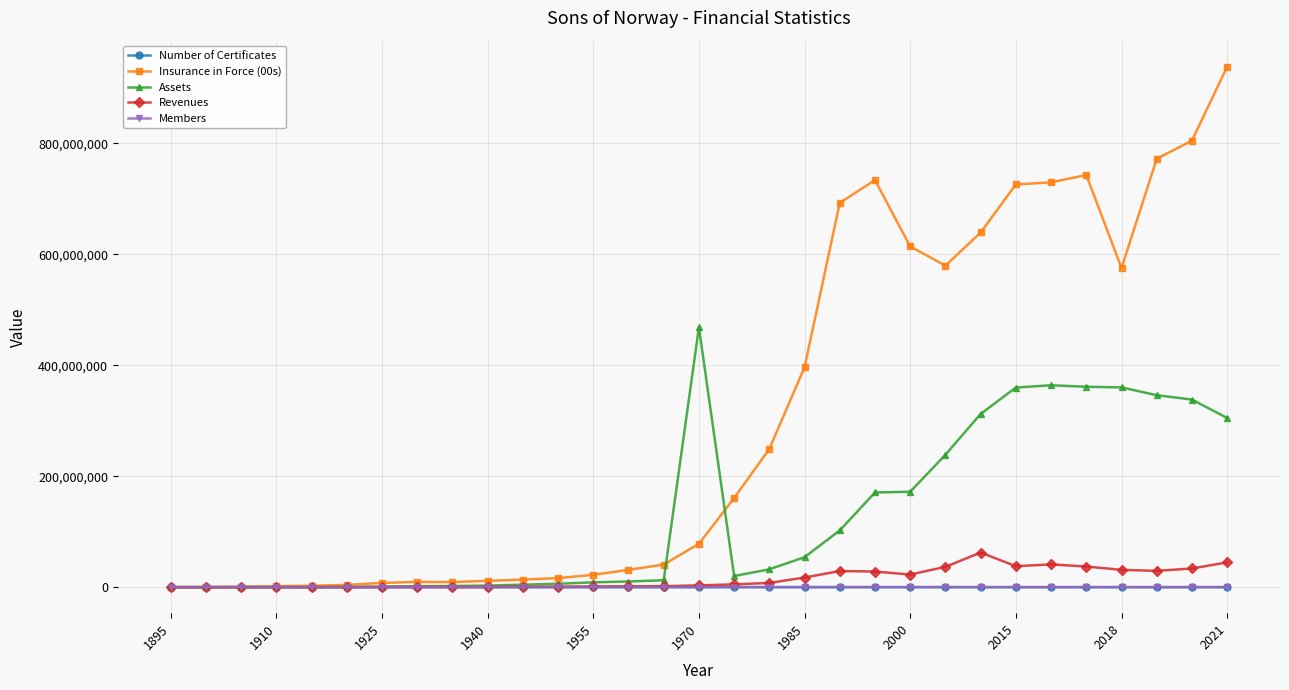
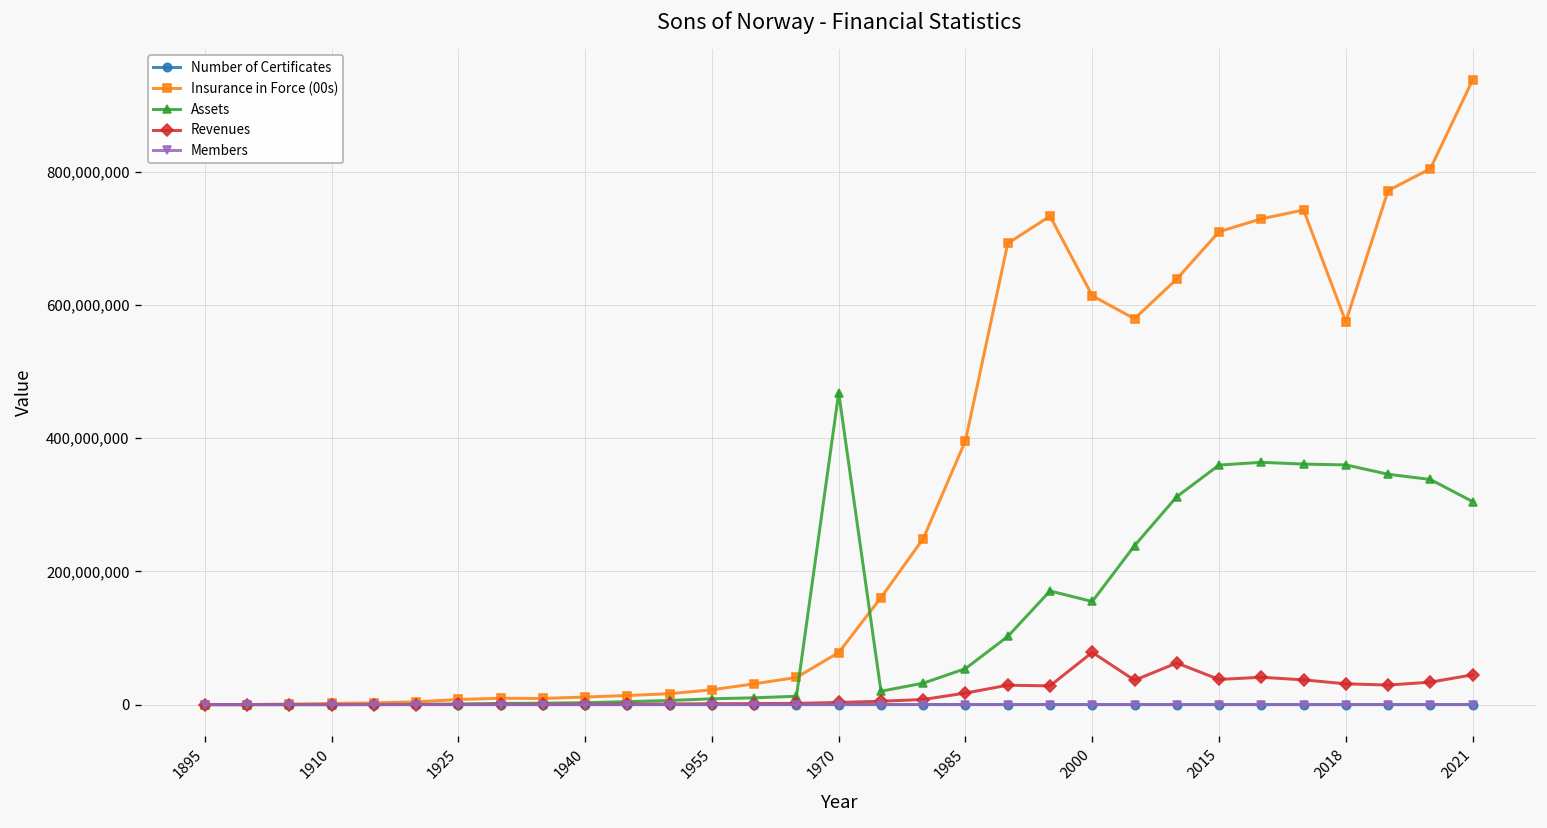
  {
    "Members": {
      "1985": "0",
      "2000": "0",
      "2015": "0",
      "2018": "0",
      "2021": "0"
    },
    "Insurance in Force (00s)": {
      "1925": "10,000,000",
      "1940": "10,000,000",
      "1955": "20,000,000",
      "1970": "80,000,000",
      "1985": "400,000,000",
      "2000": "610,000,000",
-     "2015": "730,000,000",
+     "2015": "710,000,000",
      "2018": "580,000,000",
      "2021": "940,000,000"
    },
    "Assets": {
      "1955": "10,000,000",
      "1970": "470,000,000",
      "1985": "50,000,000",
-     "2000": "170,000,000",
+     "2000": "150,000,000",
      "2015": "360,000,000",
      "2018": "360,000,000",
      "2021": "300,000,000"
    },
    "Revenues": {
      "1985": "20,000,000",
-     "2000": "20,000,000",
+     "2000": "80,000,000",
      "2015": "40,000,000",
      "2018": "30,000,000",
      "2021": "40,000,000"
    }
  }
